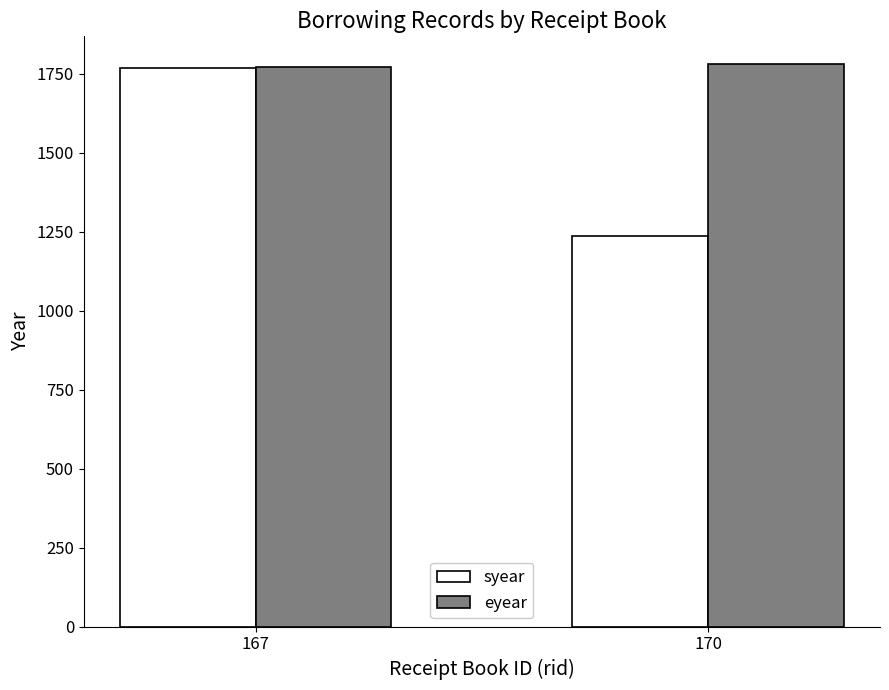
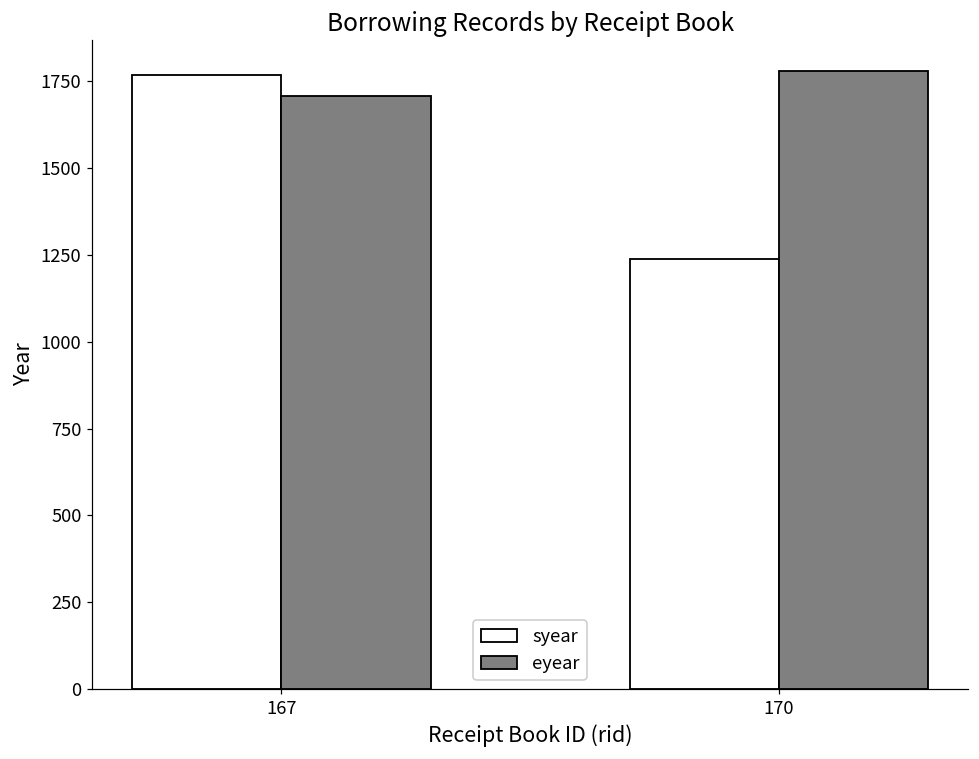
  {
    "syear": {
      "167": 1770,
      "170": 1240
    },
    "eyear": {
-     "167": 1770,
+     "167": 1710,
      "170": 1780
    }
  }
